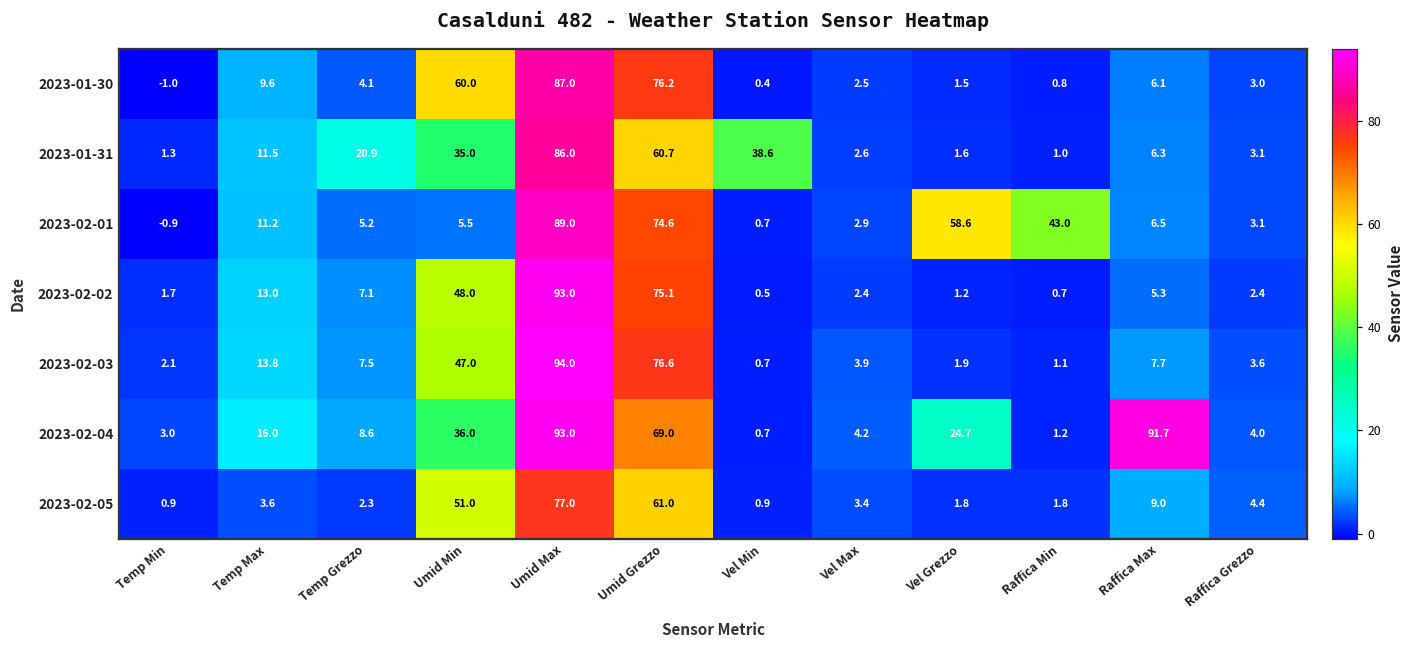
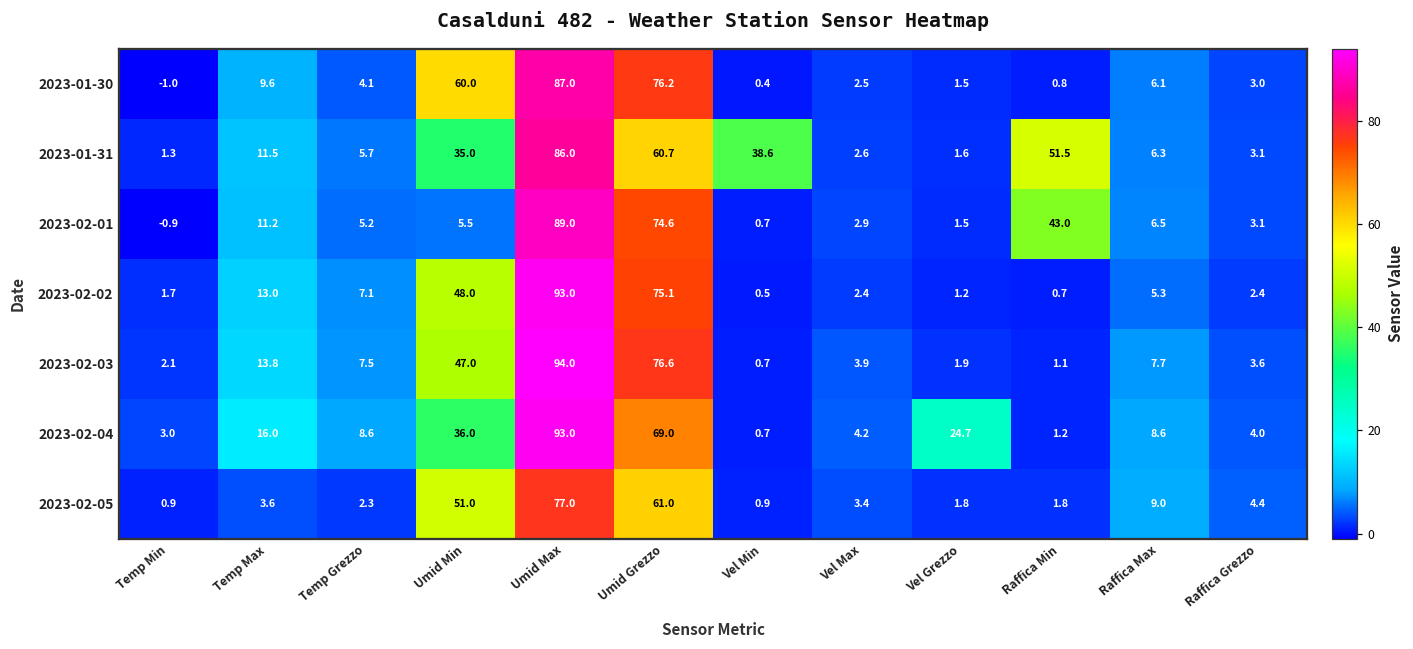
  {
    "2023-01-30": {
      "Temp Min": -1.0,
      "Temp Max": 9.6,
      "Temp Grezzo": 4.1,
      "Umid Min": 60.0,
      "Umid Max": 87.0,
      "Umid Grezzo": 76.2,
      "Vel Min": 0.4,
      "Vel Max": 2.5,
      "Vel Grezzo": 1.5,
      "Raffica Min": 0.8,
      "Raffica Max": 6.1,
      "Raffica Grezzo": 3.0
    },
    "2023-01-31": {
      "Temp Min": 1.3,
      "Temp Max": 11.5,
-     "Temp Grezzo": 20.9,
+     "Temp Grezzo": 5.7,
      "Umid Min": 35.0,
      "Umid Max": 86.0,
      "Umid Grezzo": 60.7,
      "Vel Min": 38.6,
      "Vel Max": 2.6,
      "Vel Grezzo": 1.6,
-     "Raffica Min": 1.0,
+     "Raffica Min": 51.5,
      "Raffica Max": 6.3,
      "Raffica Grezzo": 3.1
    },
    "2023-02-01": {
      "Temp Min": -0.9,
      "Temp Max": 11.2,
      "Temp Grezzo": 5.2,
      "Umid Min": 5.5,
      "Umid Max": 89.0,
      "Umid Grezzo": 74.6,
      "Vel Min": 0.7,
      "Vel Max": 2.9,
-     "Vel Grezzo": 58.6,
+     "Vel Grezzo": 1.5,
      "Raffica Min": 43.0,
      "Raffica Max": 6.5,
      "Raffica Grezzo": 3.1
    },
    "2023-02-02": {
      "Temp Min": 1.7,
      "Temp Max": 13.0,
      "Temp Grezzo": 7.1,
      "Umid Min": 48.0,
      "Umid Max": 93.0,
      "Umid Grezzo": 75.1,
      "Vel Min": 0.5,
      "Vel Max": 2.4,
      "Vel Grezzo": 1.2,
      "Raffica Min": 0.7,
      "Raffica Max": 5.3,
      "Raffica Grezzo": 2.4
    },
    "2023-02-03": {
      "Temp Min": 2.1,
      "Temp Max": 13.8,
      "Temp Grezzo": 7.5,
      "Umid Min": 47.0,
      "Umid Max": 94.0,
      "Umid Grezzo": 76.6,
      "Vel Min": 0.7,
      "Vel Max": 3.9,
      "Vel Grezzo": 1.9,
      "Raffica Min": 1.1,
      "Raffica Max": 7.7,
      "Raffica Grezzo": 3.6
    },
    "2023-02-04": {
      "Temp Min": 3.0,
      "Temp Max": 16.0,
      "Temp Grezzo": 8.6,
      "Umid Min": 36.0,
      "Umid Max": 93.0,
      "Umid Grezzo": 69.0,
      "Vel Min": 0.7,
      "Vel Max": 4.2,
      "Vel Grezzo": 24.7,
      "Raffica Min": 1.2,
-     "Raffica Max": 91.7,
+     "Raffica Max": 8.6,
      "Raffica Grezzo": 4.0
    },
    "2023-02-05": {
      "Temp Min": 0.9,
      "Temp Max": 3.6,
      "Temp Grezzo": 2.3,
      "Umid Min": 51.0,
      "Umid Max": 77.0,
      "Umid Grezzo": 61.0,
      "Vel Min": 0.9,
      "Vel Max": 3.4,
      "Vel Grezzo": 1.8,
      "Raffica Min": 1.8,
      "Raffica Max": 9.0,
      "Raffica Grezzo": 4.4
    }
  }
